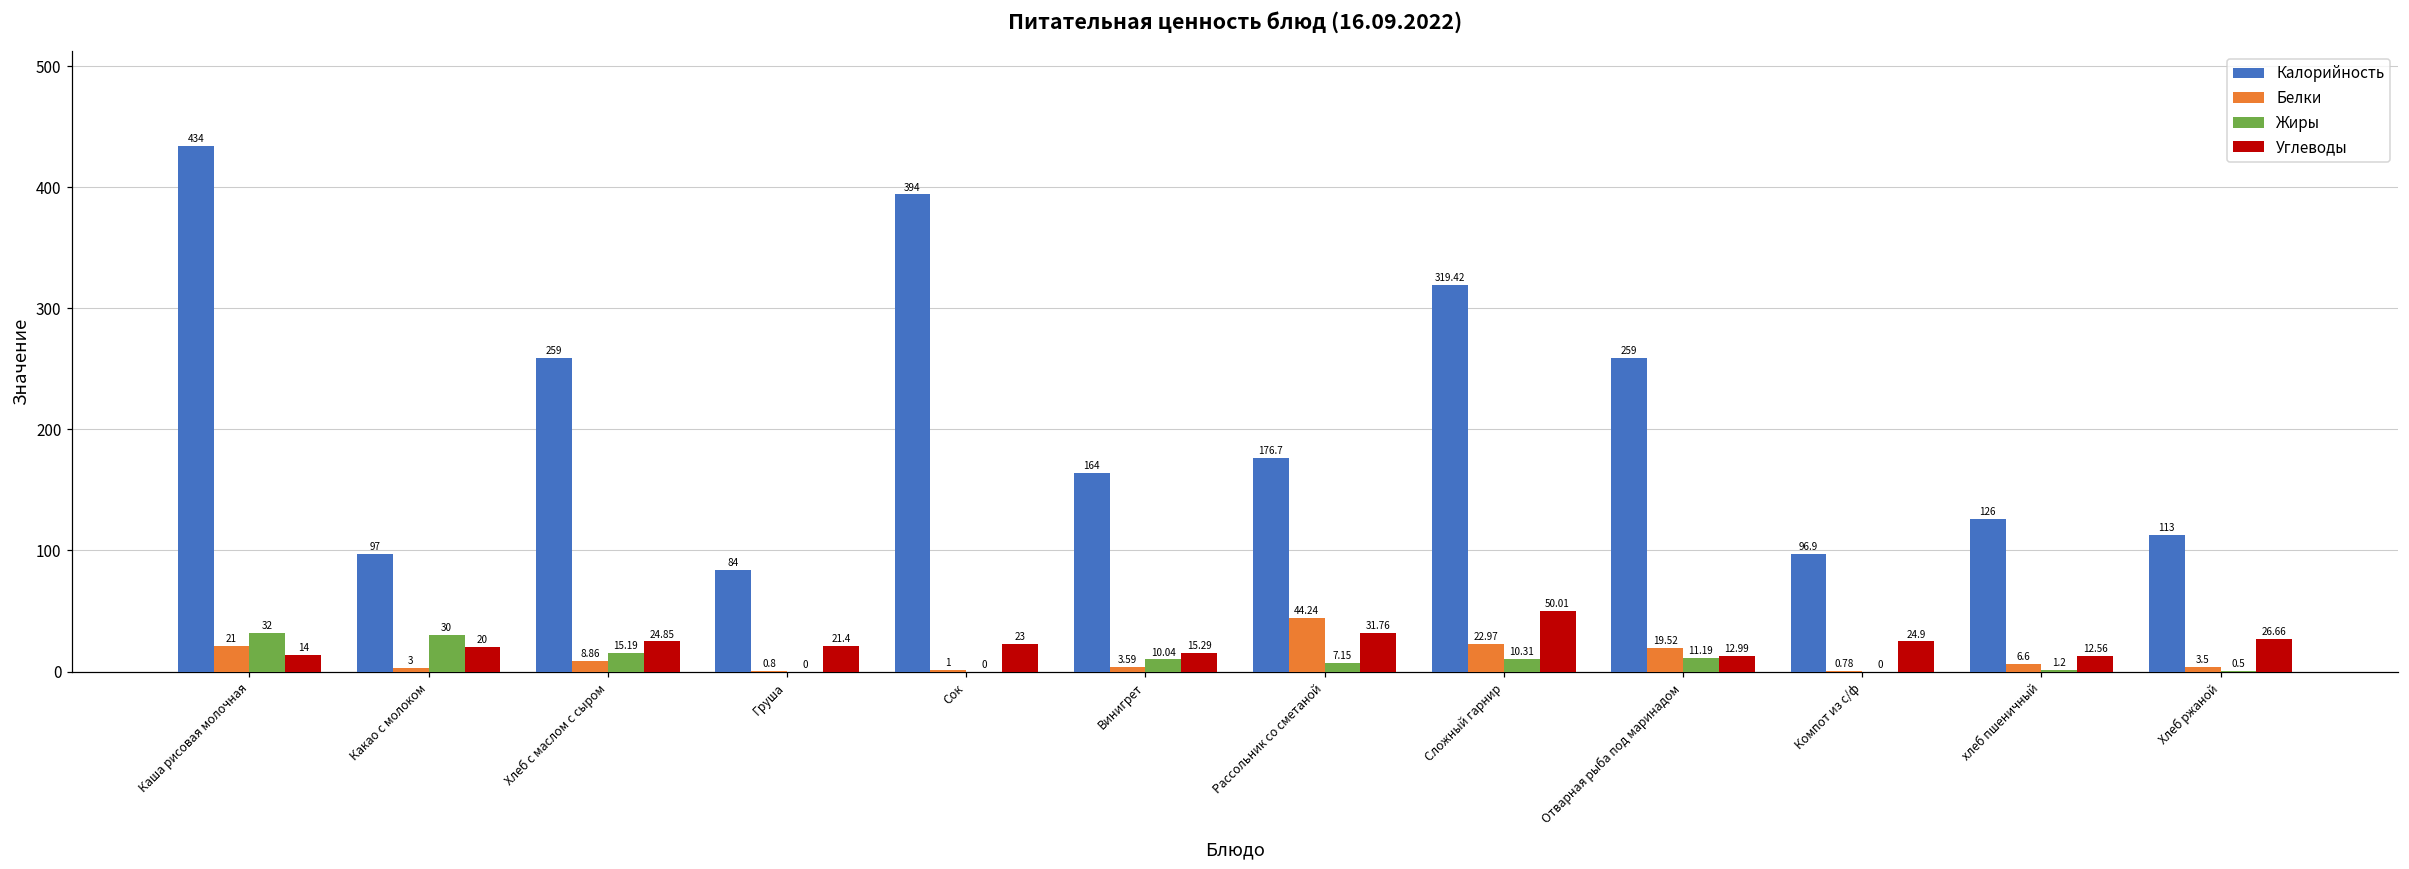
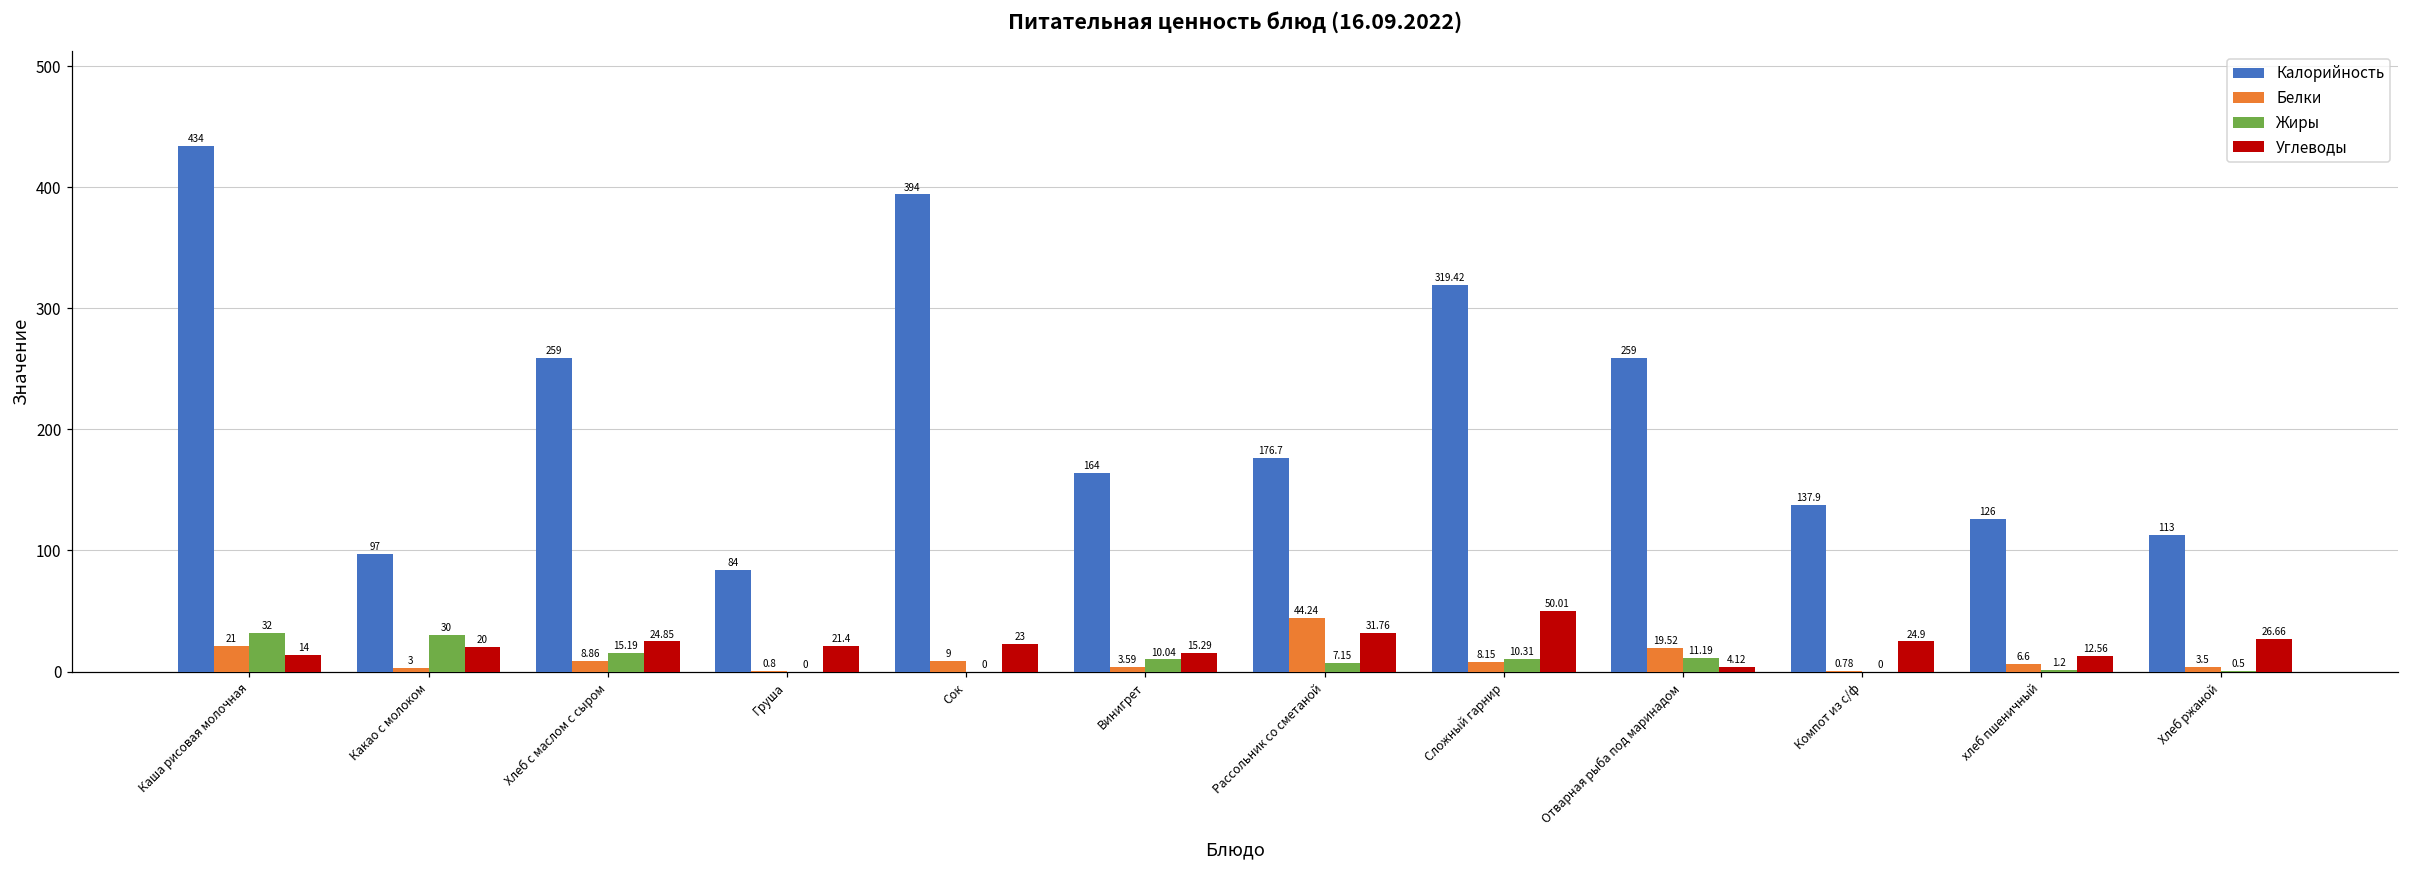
  {
    "Калорийность": {
      "Каша рисовая молочная": 434,
      "Какао с молоком": 97,
      "Хлеб с маслом с сыром": 259,
      "Груша": 84,
      "Сок": 394,
      "Винигрет": 164,
      "Рассольник со сметаной": 176.7,
      "Сложный гарнир": 319.42,
      "Отварная рыба под маринадом": 259,
-     "Компот из с/ф": 96.9,
+     "Компот из с/ф": 137.9,
      "хлеб пшеничный": 126,
      "Хлеб ржаной": 113
    },
    "Белки": {
      "Каша рисовая молочная": 21,
      "Какао с молоком": 3,
      "Хлеб с маслом с сыром": 8.86,
      "Груша": 0.8,
-     "Сок": 1,
+     "Сок": 9,
      "Винигрет": 3.59,
      "Рассольник со сметаной": 44.24,
-     "Сложный гарнир": 22.97,
+     "Сложный гарнир": 8.15,
      "Отварная рыба под маринадом": 19.52,
      "Компот из с/ф": 0.78,
      "хлеб пшеничный": 6.6,
      "Хлеб ржаной": 3.5
    },
    "Жиры": {
      "Каша рисовая молочная": 32,
      "Какао с молоком": 30,
      "Хлеб с маслом с сыром": 15.19,
      "Груша": 0,
      "Сок": 0,
      "Винигрет": 10.04,
      "Рассольник со сметаной": 7.15,
      "Сложный гарнир": 10.31,
      "Отварная рыба под маринадом": 11.19,
      "Компот из с/ф": 0,
      "хлеб пшеничный": 1.2,
      "Хлеб ржаной": 0.5
    },
    "Углеводы": {
      "Каша рисовая молочная": 14,
      "Какао с молоком": 20,
      "Хлеб с маслом с сыром": 24.85,
      "Груша": 21.4,
      "Сок": 23,
      "Винигрет": 15.29,
      "Рассольник со сметаной": 31.76,
      "Сложный гарнир": 50.01,
-     "Отварная рыба под маринадом": 12.99,
+     "Отварная рыба под маринадом": 4.12,
      "Компот из с/ф": 24.9,
      "хлеб пшеничный": 12.56,
      "Хлеб ржаной": 26.66
    }
  }
